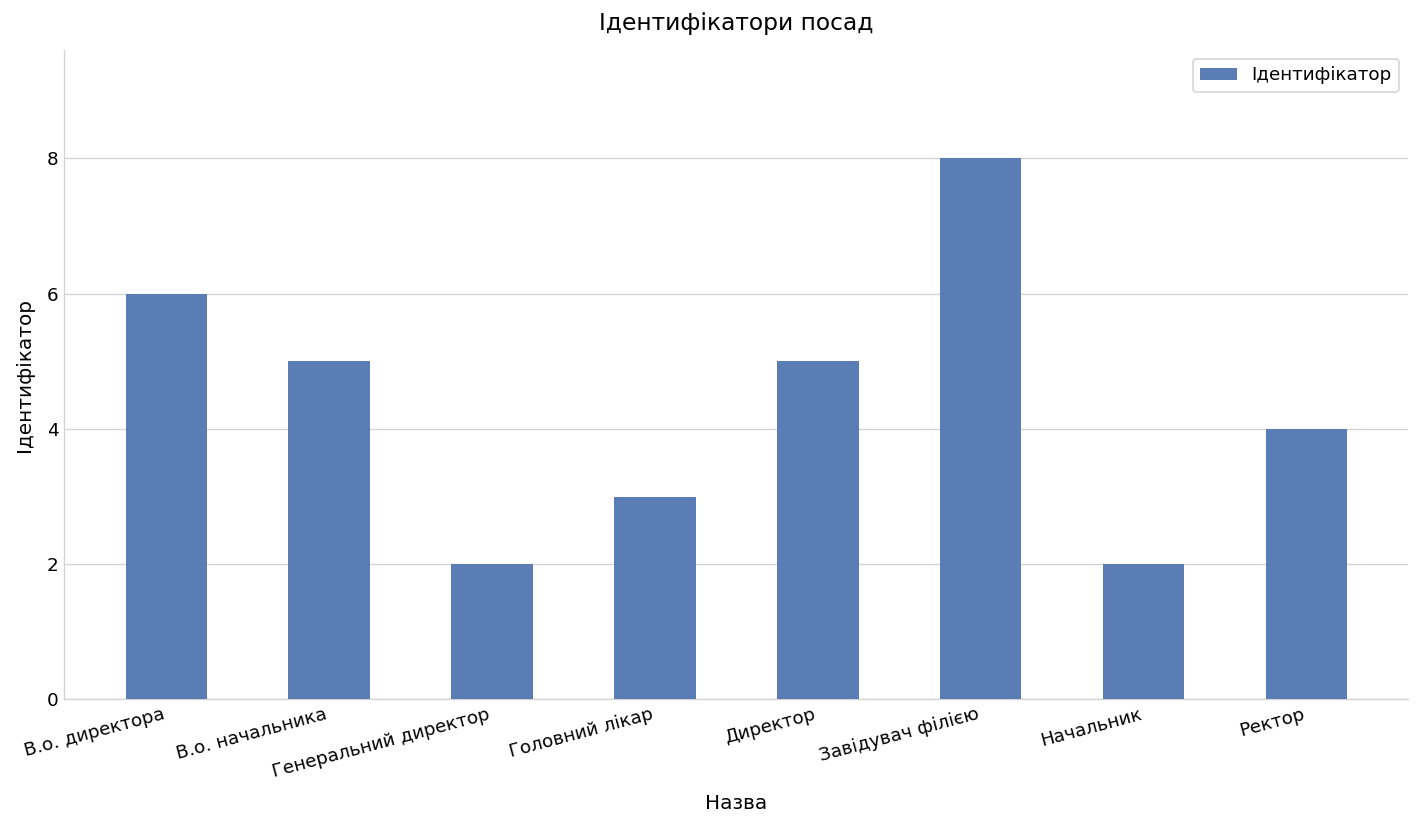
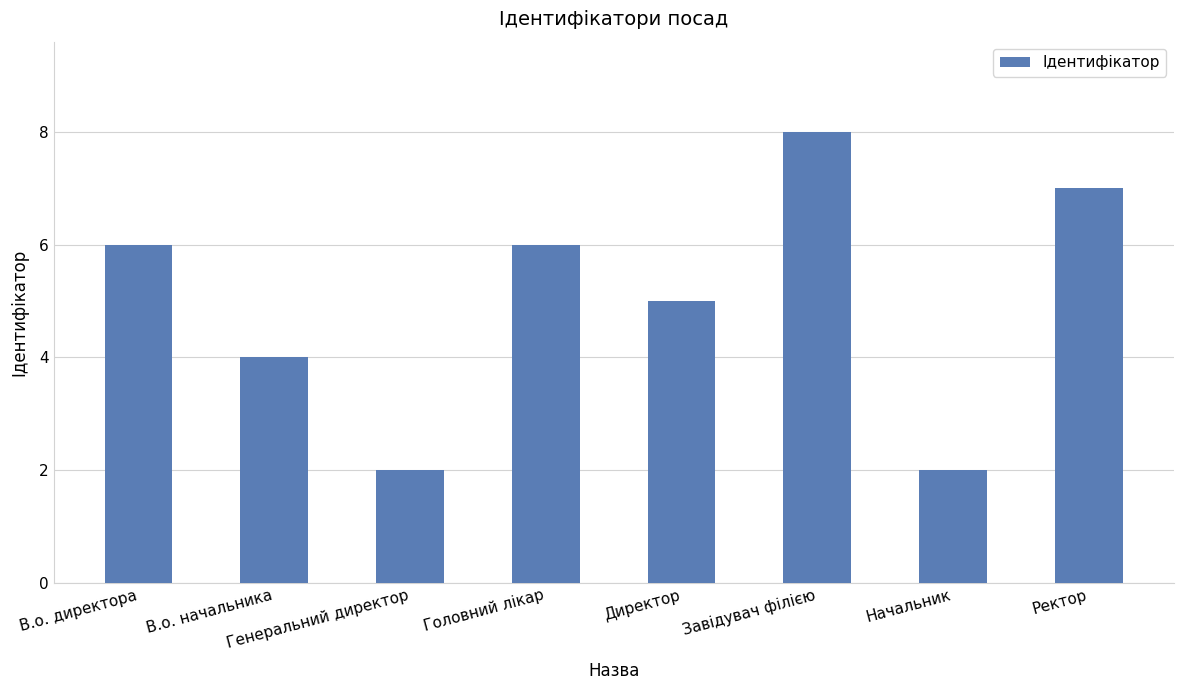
  {
    "В.о. директора": 6,
-   "В.о. начальника": 5,
+   "В.о. начальника": 4,
    "Генеральний директор": 2,
-   "Головний лікар": 3,
+   "Головний лікар": 6,
    "Директор": 5,
    "Завідувач філією": 8,
    "Начальник": 2,
-   "Ректор": 4
+   "Ректор": 7
  }
